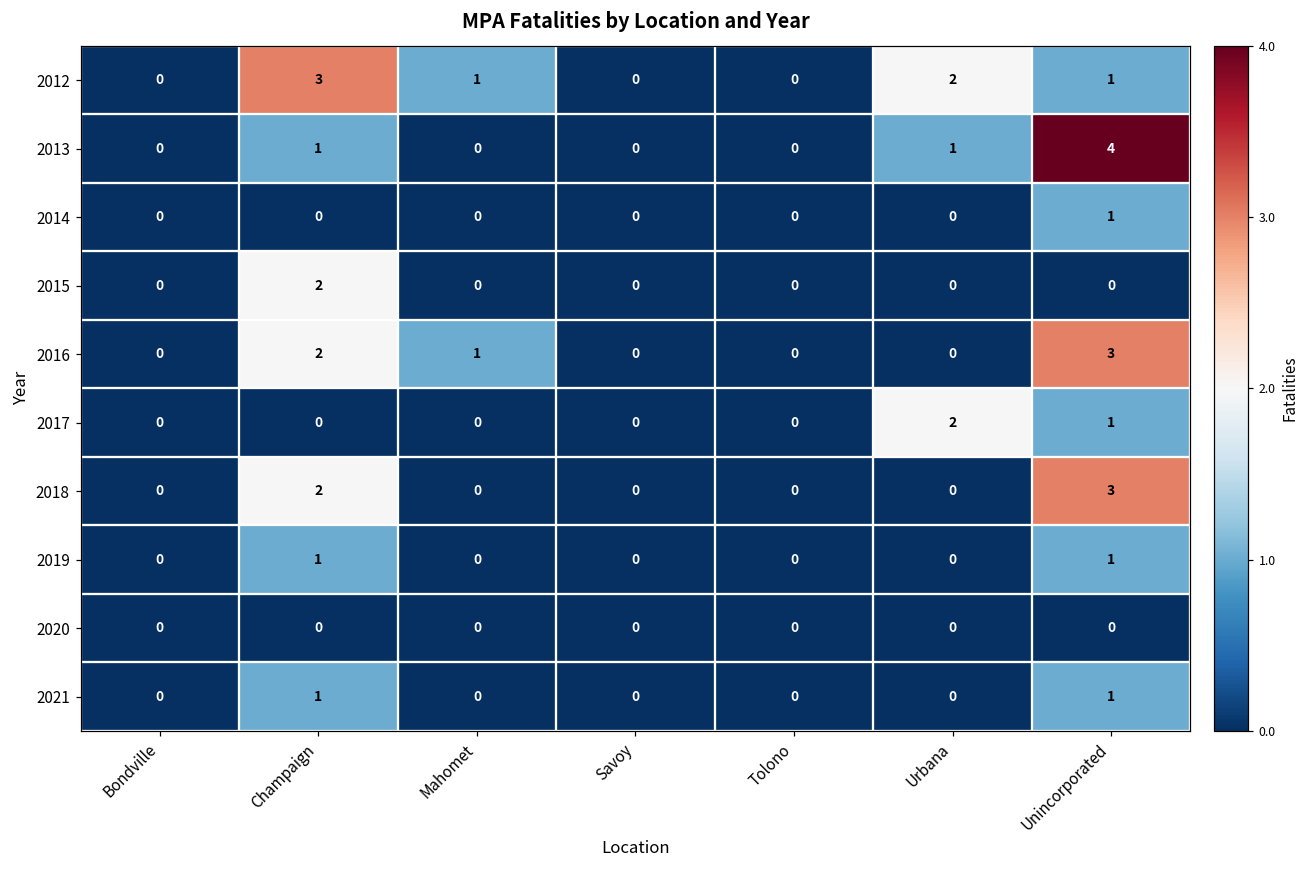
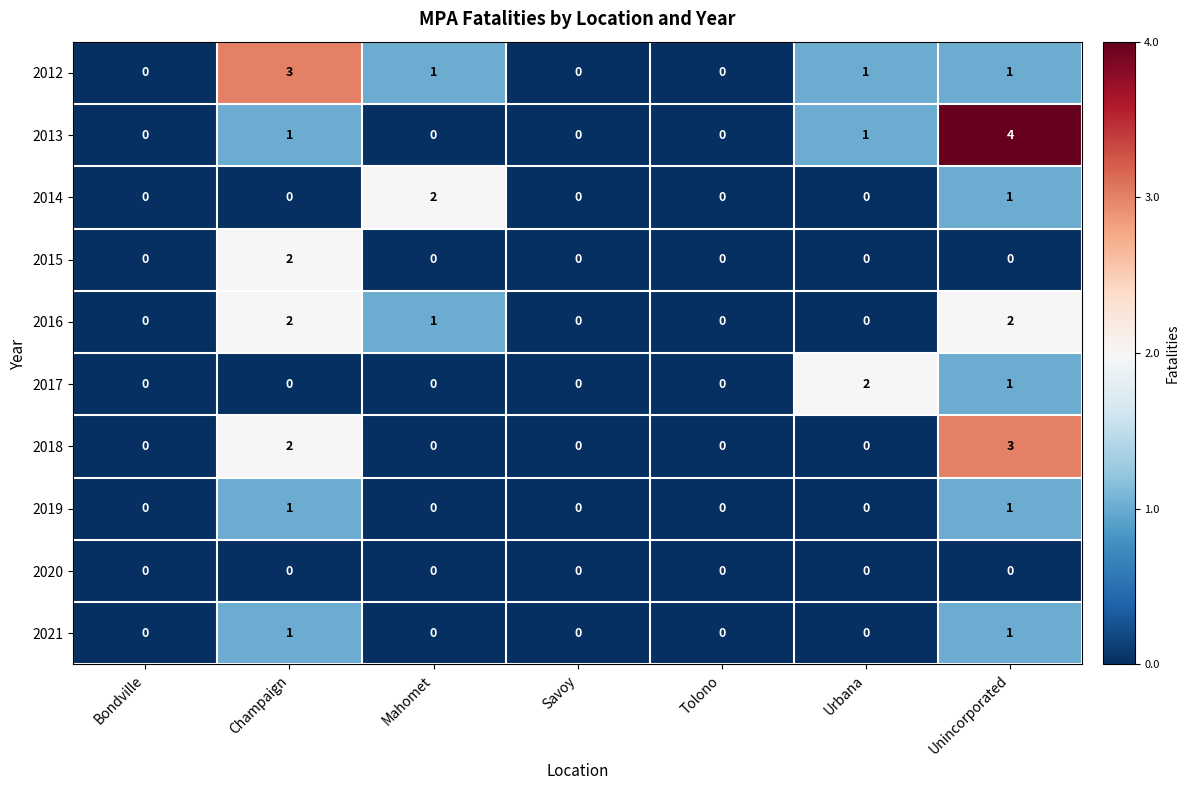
  {
    "2012": {
      "Bondville": 0,
      "Champaign": 3,
      "Mahomet": 1,
      "Savoy": 0,
      "Tolono": 0,
-     "Urbana": 2,
+     "Urbana": 1,
      "Unincorporated": 1
    },
    "2013": {
      "Bondville": 0,
      "Champaign": 1,
      "Mahomet": 0,
      "Savoy": 0,
      "Tolono": 0,
      "Urbana": 1,
      "Unincorporated": 4
    },
    "2014": {
      "Bondville": 0,
      "Champaign": 0,
-     "Mahomet": 0,
+     "Mahomet": 2,
      "Savoy": 0,
      "Tolono": 0,
      "Urbana": 0,
      "Unincorporated": 1
    },
    "2015": {
      "Bondville": 0,
      "Champaign": 2,
      "Mahomet": 0,
      "Savoy": 0,
      "Tolono": 0,
      "Urbana": 0,
      "Unincorporated": 0
    },
    "2016": {
      "Bondville": 0,
      "Champaign": 2,
      "Mahomet": 1,
      "Savoy": 0,
      "Tolono": 0,
      "Urbana": 0,
-     "Unincorporated": 3
+     "Unincorporated": 2
    },
    "2017": {
      "Bondville": 0,
      "Champaign": 0,
      "Mahomet": 0,
      "Savoy": 0,
      "Tolono": 0,
      "Urbana": 2,
      "Unincorporated": 1
    },
    "2018": {
      "Bondville": 0,
      "Champaign": 2,
      "Mahomet": 0,
      "Savoy": 0,
      "Tolono": 0,
      "Urbana": 0,
      "Unincorporated": 3
    },
    "2019": {
      "Bondville": 0,
      "Champaign": 1,
      "Mahomet": 0,
      "Savoy": 0,
      "Tolono": 0,
      "Urbana": 0,
      "Unincorporated": 1
    },
    "2020": {
      "Bondville": 0,
      "Champaign": 0,
      "Mahomet": 0,
      "Savoy": 0,
      "Tolono": 0,
      "Urbana": 0,
      "Unincorporated": 0
    },
    "2021": {
      "Bondville": 0,
      "Champaign": 1,
      "Mahomet": 0,
      "Savoy": 0,
      "Tolono": 0,
      "Urbana": 0,
      "Unincorporated": 1
    }
  }
